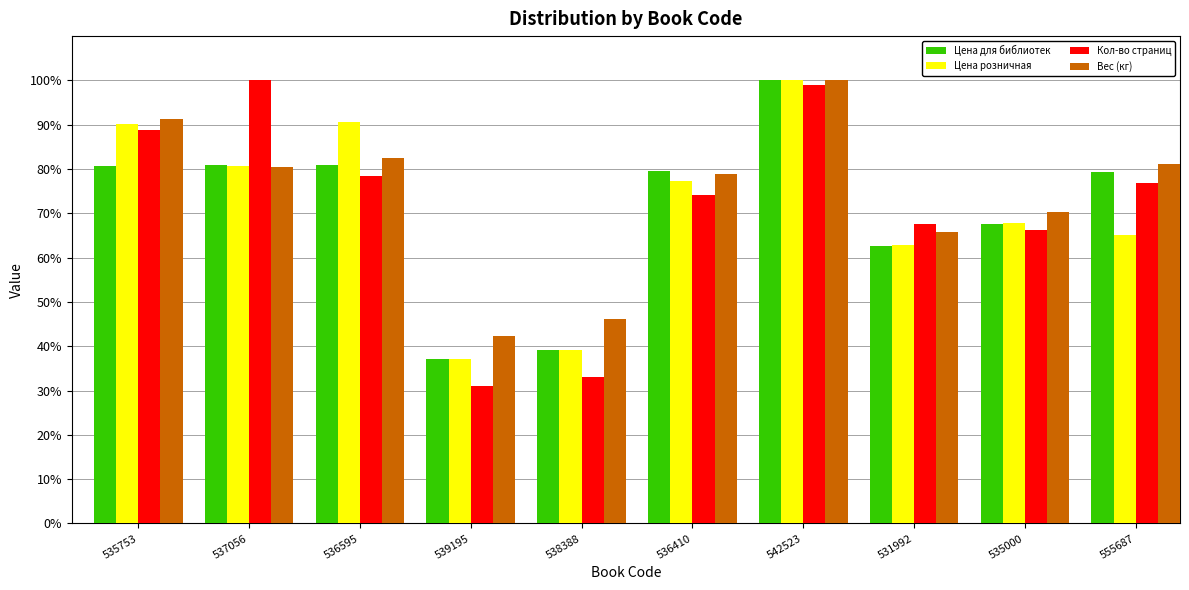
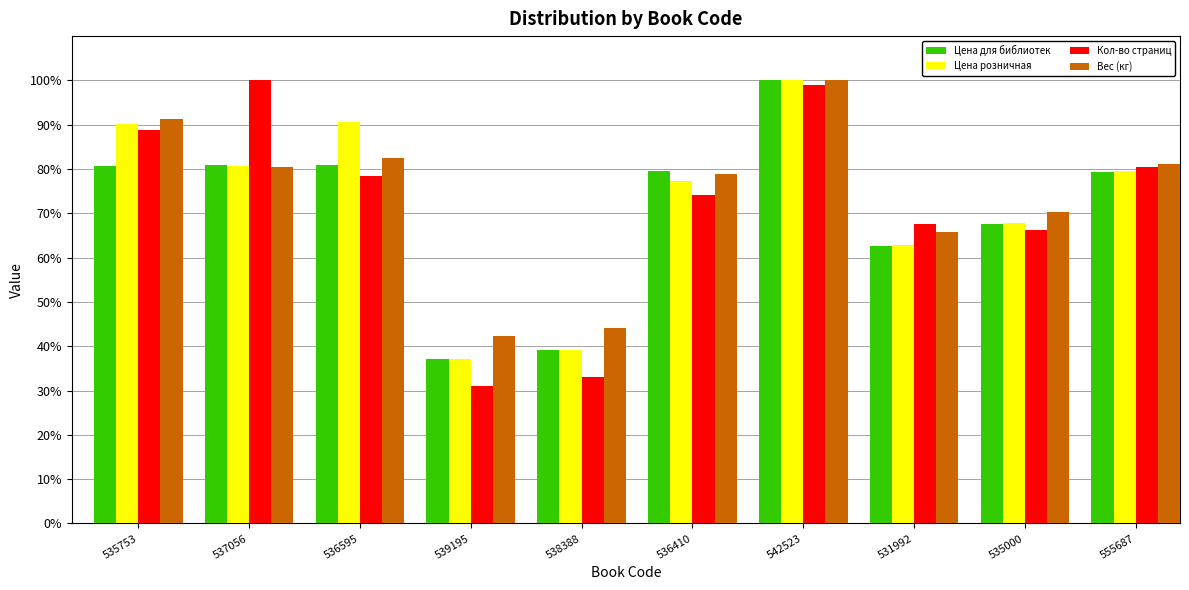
  {
    "Цена для библиотек": {
      "535753": "81%",
      "537056": "81%",
      "536595": "81%",
      "539195": "37%",
      "538388": "39%",
      "536410": "80%",
      "542523": "100%",
      "531992": "63%",
      "535000": "68%",
      "555687": "79%"
    },
    "Цена розничная": {
      "535753": "90%",
      "537056": "81%",
      "536595": "91%",
      "539195": "37%",
      "538388": "39%",
      "536410": "77%",
      "542523": "100%",
      "531992": "63%",
      "535000": "68%",
-     "555687": "65%"
+     "555687": "79%"
    },
    "Кол-во страниц": {
      "535753": "89%",
      "537056": "100%",
      "536595": "78%",
      "539195": "31%",
      "538388": "33%",
      "536410": "74%",
      "542523": "99%",
      "531992": "67%",
      "535000": "66%",
-     "555687": "77%"
+     "555687": "80%"
    },
    "Вес (кг)": {
      "535753": "91%",
      "537056": "80%",
      "536595": "82%",
      "539195": "42%",
-     "538388": "46%",
+     "538388": "44%",
      "536410": "79%",
      "542523": "100%",
      "531992": "66%",
      "535000": "70%",
      "555687": "81%"
    }
  }
